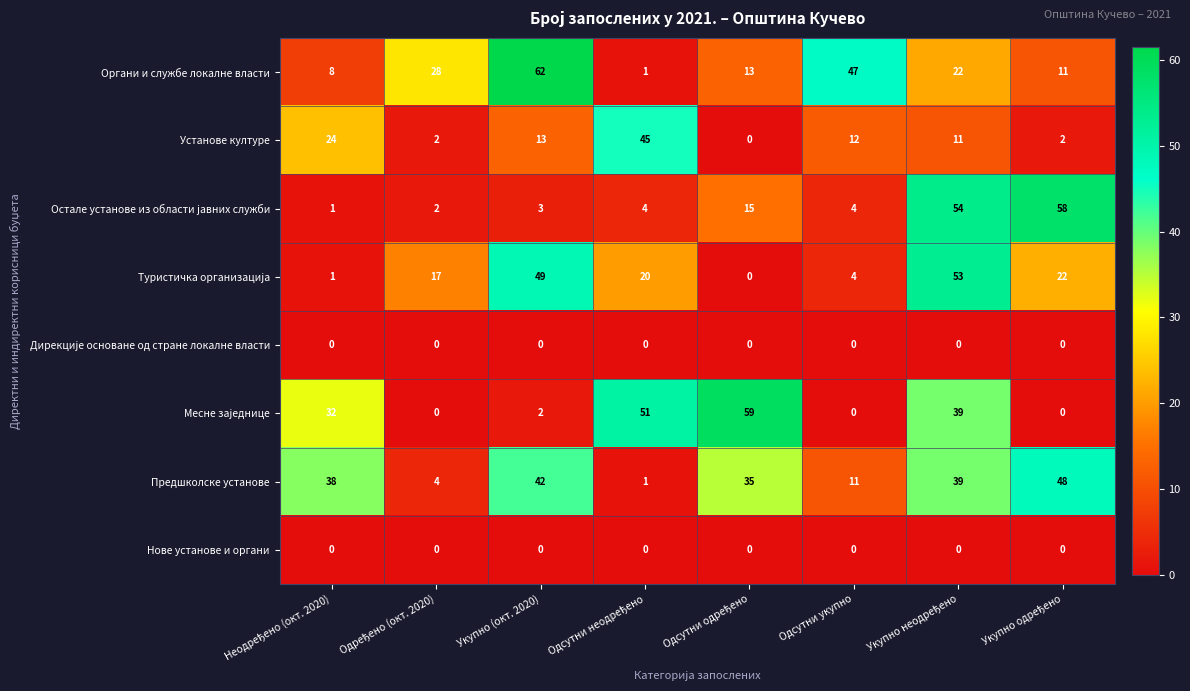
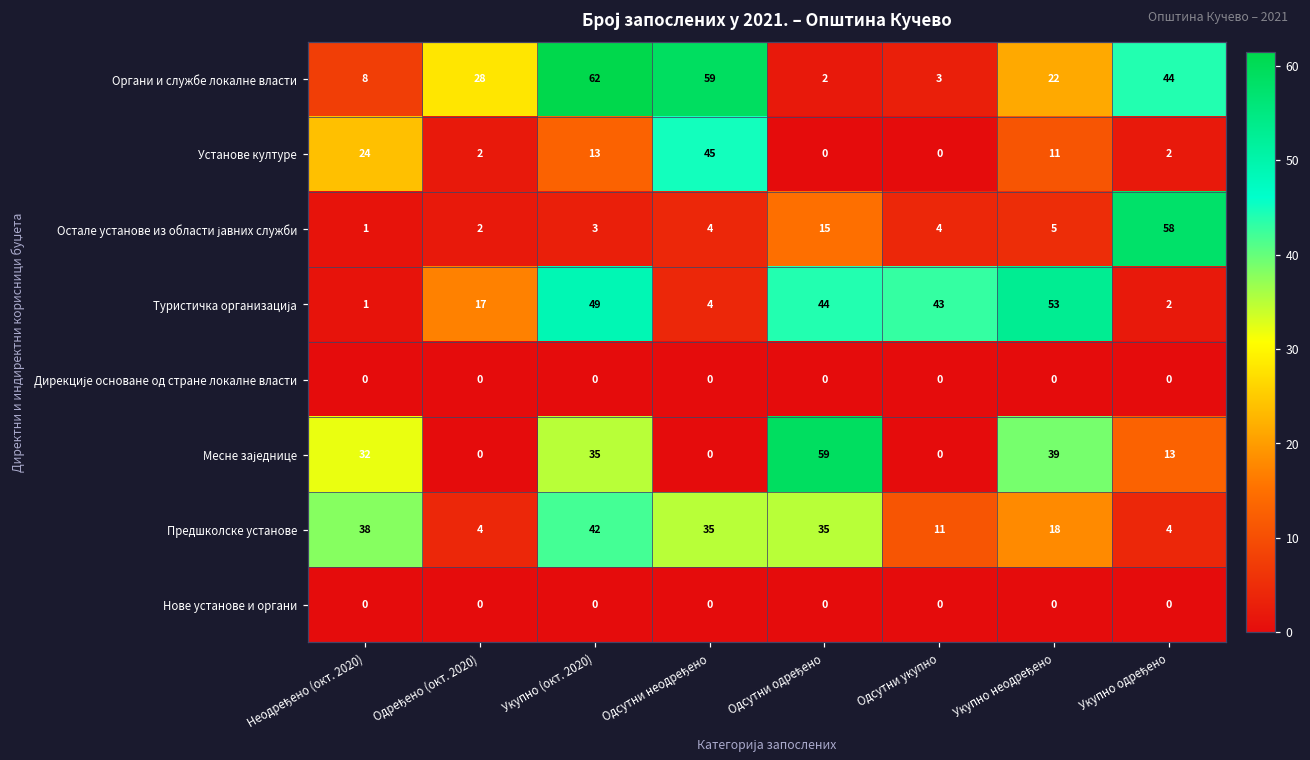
  {
    "Органи и службе локалне власти": {
      "Неодређено (окт. 2020)": 8,
      "Одређено (окт. 2020)": 28,
      "Укупно (окт. 2020)": 62,
-     "Одсутни неодређено": 1,
-     "Одсутни одређено": 13,
-     "Одсутни укупно": 47,
+     "Одсутни неодређено": 59,
+     "Одсутни одређено": 2,
+     "Одсутни укупно": 3,
      "Укупно неодређено": 22,
-     "Укупно одређено": 11
+     "Укупно одређено": 44
    },
    "Установе културе": {
      "Неодређено (окт. 2020)": 24,
      "Одређено (окт. 2020)": 2,
      "Укупно (окт. 2020)": 13,
      "Одсутни неодређено": 45,
      "Одсутни одређено": 0,
-     "Одсутни укупно": 12,
+     "Одсутни укупно": 0,
      "Укупно неодређено": 11,
      "Укупно одређено": 2
    },
    "Остале установе из области јавних служби": {
      "Неодређено (окт. 2020)": 1,
      "Одређено (окт. 2020)": 2,
      "Укупно (окт. 2020)": 3,
      "Одсутни неодређено": 4,
      "Одсутни одређено": 15,
      "Одсутни укупно": 4,
-     "Укупно неодређено": 54,
+     "Укупно неодређено": 5,
      "Укупно одређено": 58
    },
    "Туристичка организација": {
      "Неодређено (окт. 2020)": 1,
      "Одређено (окт. 2020)": 17,
      "Укупно (окт. 2020)": 49,
-     "Одсутни неодређено": 20,
-     "Одсутни одређено": 0,
-     "Одсутни укупно": 4,
+     "Одсутни неодређено": 4,
+     "Одсутни одређено": 44,
+     "Одсутни укупно": 43,
      "Укупно неодређено": 53,
-     "Укупно одређено": 22
+     "Укупно одређено": 2
    },
    "Дирекције основане од стране локалне власти": {
      "Неодређено (окт. 2020)": 0,
      "Одређено (окт. 2020)": 0,
      "Укупно (окт. 2020)": 0,
      "Одсутни неодређено": 0,
      "Одсутни одређено": 0,
      "Одсутни укупно": 0,
      "Укупно неодређено": 0,
      "Укупно одређено": 0
    },
    "Месне заједнице": {
      "Неодређено (окт. 2020)": 32,
      "Одређено (окт. 2020)": 0,
-     "Укупно (окт. 2020)": 2,
-     "Одсутни неодређено": 51,
+     "Укупно (окт. 2020)": 35,
+     "Одсутни неодређено": 0,
      "Одсутни одређено": 59,
      "Одсутни укупно": 0,
      "Укупно неодређено": 39,
-     "Укупно одређено": 0
+     "Укупно одређено": 13
    },
    "Предшколске установе": {
      "Неодређено (окт. 2020)": 38,
      "Одређено (окт. 2020)": 4,
      "Укупно (окт. 2020)": 42,
-     "Одсутни неодређено": 1,
+     "Одсутни неодређено": 35,
      "Одсутни одређено": 35,
      "Одсутни укупно": 11,
-     "Укупно неодређено": 39,
-     "Укупно одређено": 48
+     "Укупно неодређено": 18,
+     "Укупно одређено": 4
    },
    "Нове установе и органи": {
      "Неодређено (окт. 2020)": 0,
      "Одређено (окт. 2020)": 0,
      "Укупно (окт. 2020)": 0,
      "Одсутни неодређено": 0,
      "Одсутни одређено": 0,
      "Одсутни укупно": 0,
      "Укупно неодређено": 0,
      "Укупно одређено": 0
    }
  }
